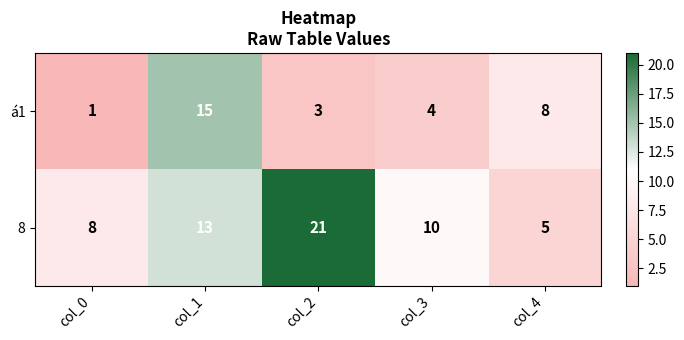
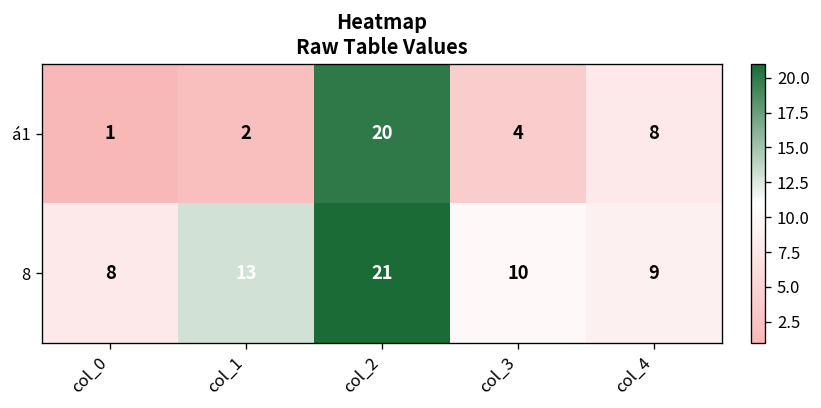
  {
    "á1": {
      "col_0": 1,
-     "col_1": 15,
-     "col_2": 3,
+     "col_1": 2,
+     "col_2": 20,
      "col_3": 4,
      "col_4": 8
    },
    "8": {
      "col_0": 8,
      "col_2": 21,
      "col_3": 10,
-     "col_4": 5
+     "col_4": 9
    }
  }
